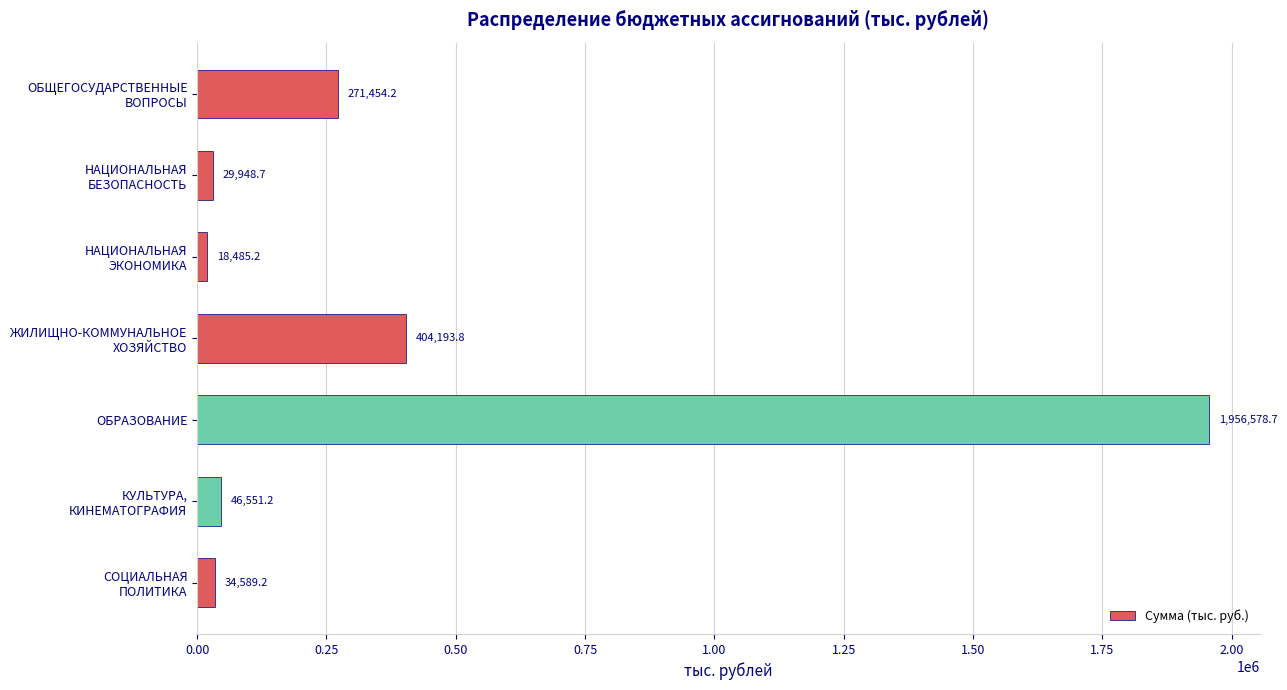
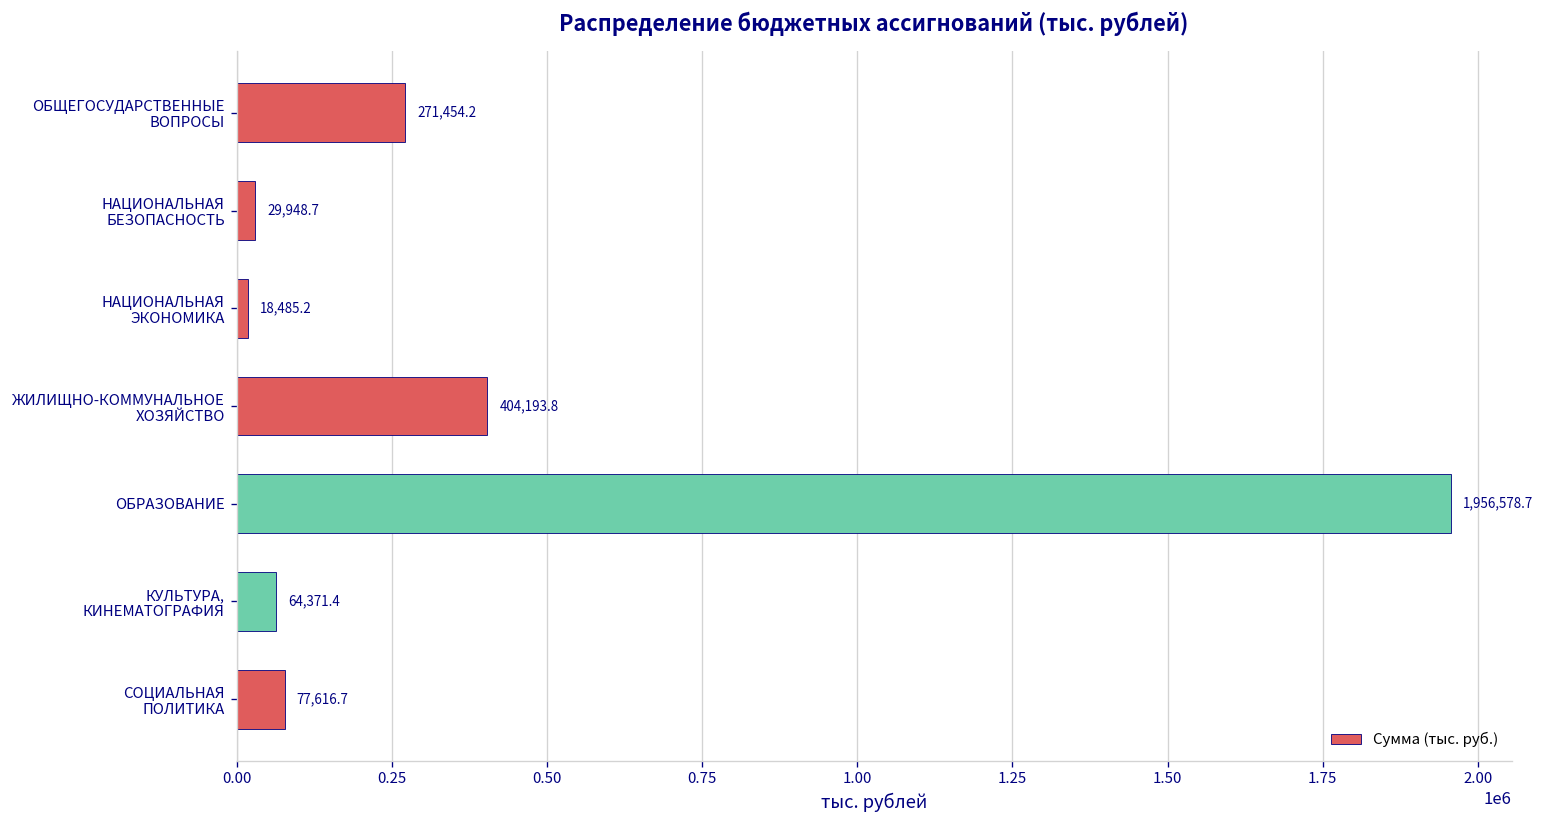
  {
    "ОБЩЕГОСУДАРСТВЕННЫЕ ВОПРОСЫ": "271,454.2",
    "НАЦИОНАЛЬНАЯ БЕЗОПАСНОСТЬ": "29,948.7",
    "НАЦИОНАЛЬНАЯ ЭКОНОМИКА": "18,485.2",
    "ЖИЛИЩНО-КОММУНАЛЬНОЕ ХОЗЯЙСТВО": "404,193.8",
    "ОБРАЗОВАНИЕ": "1,956,578.7",
-   "КУЛЬТУРА, КИНЕМАТОГРАФИЯ": "46,551.2",
-   "СОЦИАЛЬНАЯ ПОЛИТИКА": "34,589.2"
+   "КУЛЬТУРА, КИНЕМАТОГРАФИЯ": "64,371.4",
+   "СОЦИАЛЬНАЯ ПОЛИТИКА": "77,616.7"
  }
